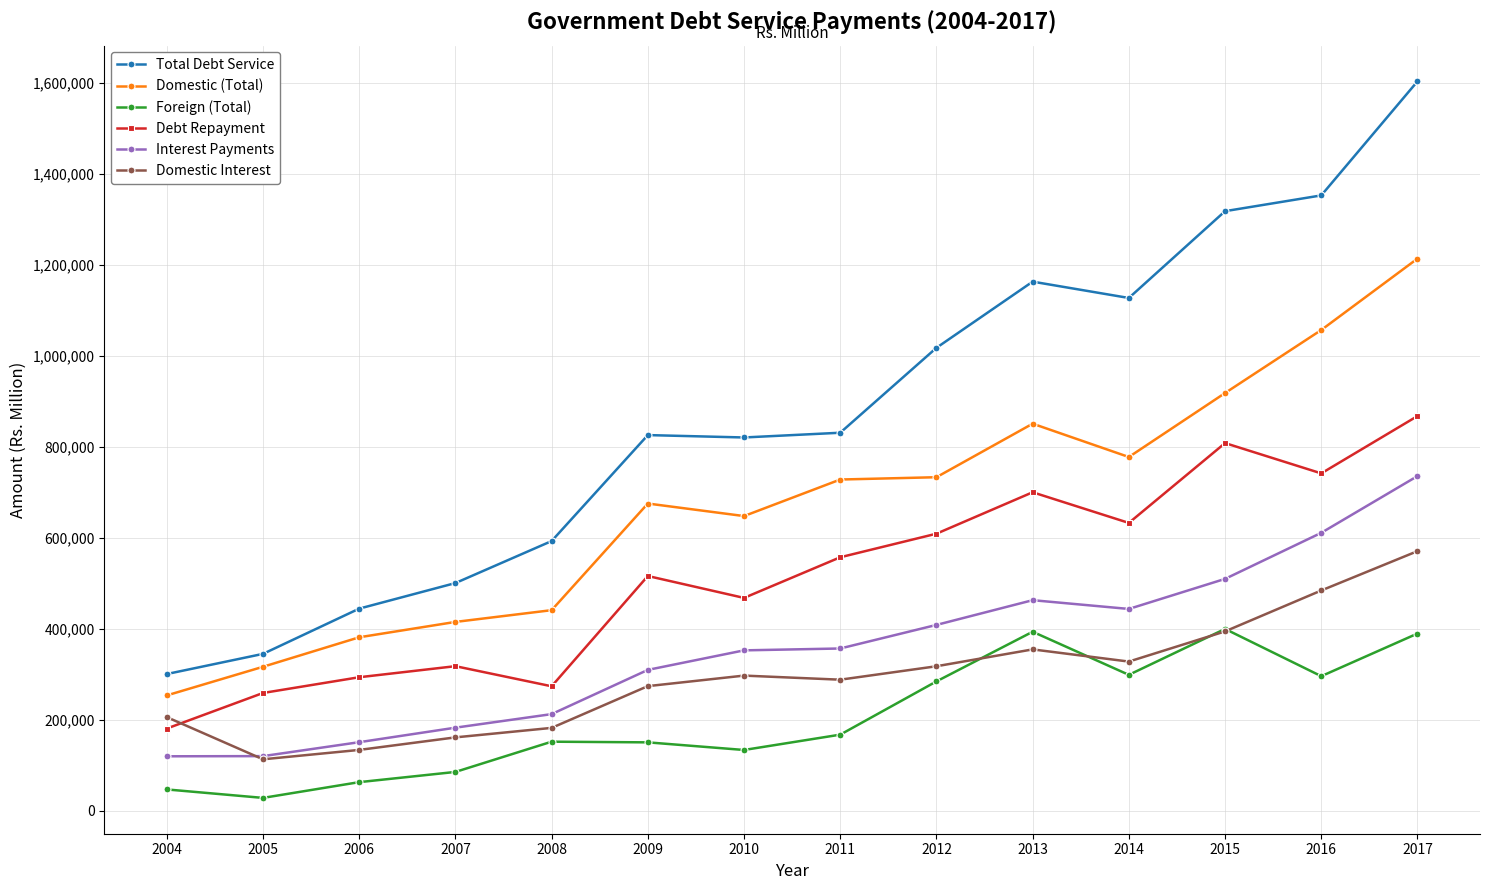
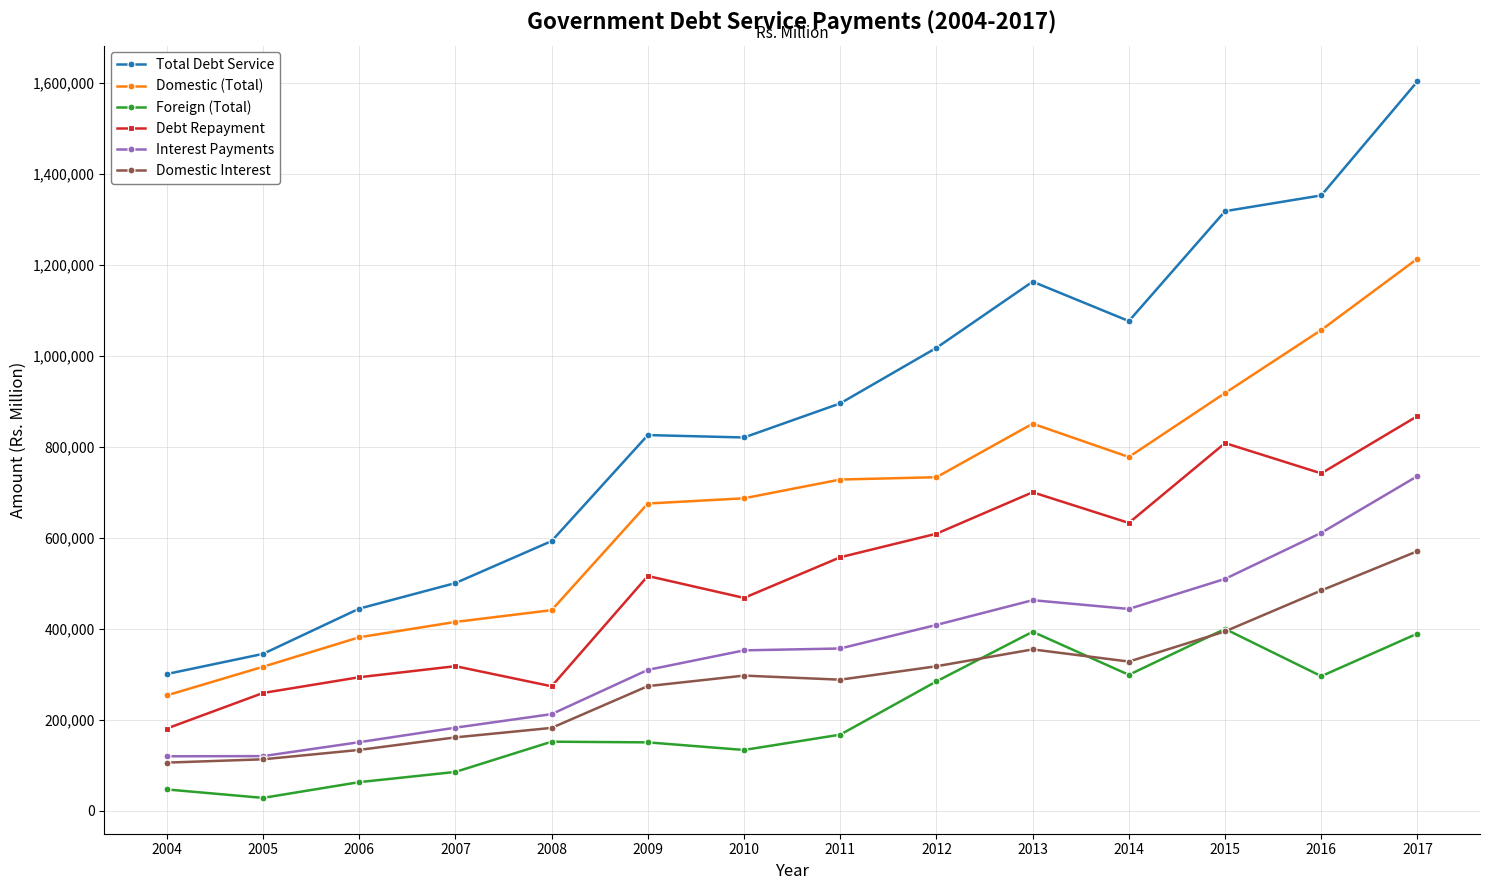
  {
    "Total Debt Service": {
      "2004": "300,000",
      "2005": "340,000",
      "2006": "440,000",
      "2007": "500,000",
      "2008": "590,000",
      "2009": "830,000",
      "2010": "820,000",
-     "2011": "830,000",
+     "2011": "900,000",
      "2012": "1,020,000",
      "2013": "1,160,000",
-     "2014": "1,130,000",
+     "2014": "1,080,000",
      "2015": "1,320,000",
      "2016": "1,350,000",
      "2017": "1,600,000"
    },
    "Domestic (Total)": {
      "2004": "250,000",
      "2005": "320,000",
      "2006": "380,000",
      "2007": "420,000",
      "2008": "440,000",
      "2009": "680,000",
-     "2010": "650,000",
+     "2010": "690,000",
      "2011": "730,000",
      "2012": "730,000",
      "2013": "850,000",
      "2014": "780,000",
      "2015": "920,000",
      "2016": "1,060,000",
      "2017": "1,210,000"
    },
    "Foreign (Total)": {
      "2004": "50,000",
      "2005": "30,000",
      "2006": "60,000",
      "2007": "90,000",
      "2008": "150,000",
      "2009": "150,000",
      "2010": "130,000",
      "2011": "170,000",
      "2012": "280,000",
      "2013": "390,000",
      "2014": "300,000",
      "2016": "300,000",
      "2017": "390,000"
    },
    "Debt Repayment": {
      "2004": "180,000",
      "2005": "260,000",
      "2006": "290,000",
      "2007": "320,000",
      "2008": "270,000",
      "2009": "520,000",
      "2010": "470,000",
      "2011": "560,000",
      "2012": "610,000",
      "2013": "700,000",
      "2014": "630,000",
      "2015": "810,000",
      "2016": "740,000",
      "2017": "870,000"
    },
    "Interest Payments": {
      "2004": "120,000",
      "2005": "120,000",
      "2006": "150,000",
      "2007": "180,000",
      "2008": "210,000",
      "2009": "310,000",
      "2010": "350,000",
      "2011": "360,000",
      "2012": "410,000",
      "2013": "460,000",
      "2014": "440,000",
      "2015": "510,000",
      "2016": "610,000",
      "2017": "740,000"
    },
    "Domestic Interest": {
-     "2004": "210,000",
+     "2004": "110,000",
      "2005": "110,000",
      "2006": "130,000",
      "2007": "160,000",
      "2008": "180,000",
      "2009": "270,000",
      "2010": "300,000",
      "2011": "290,000",
      "2012": "320,000",
      "2013": "350,000",
      "2014": "330,000",
      "2016": "480,000",
      "2017": "570,000"
    }
  }
